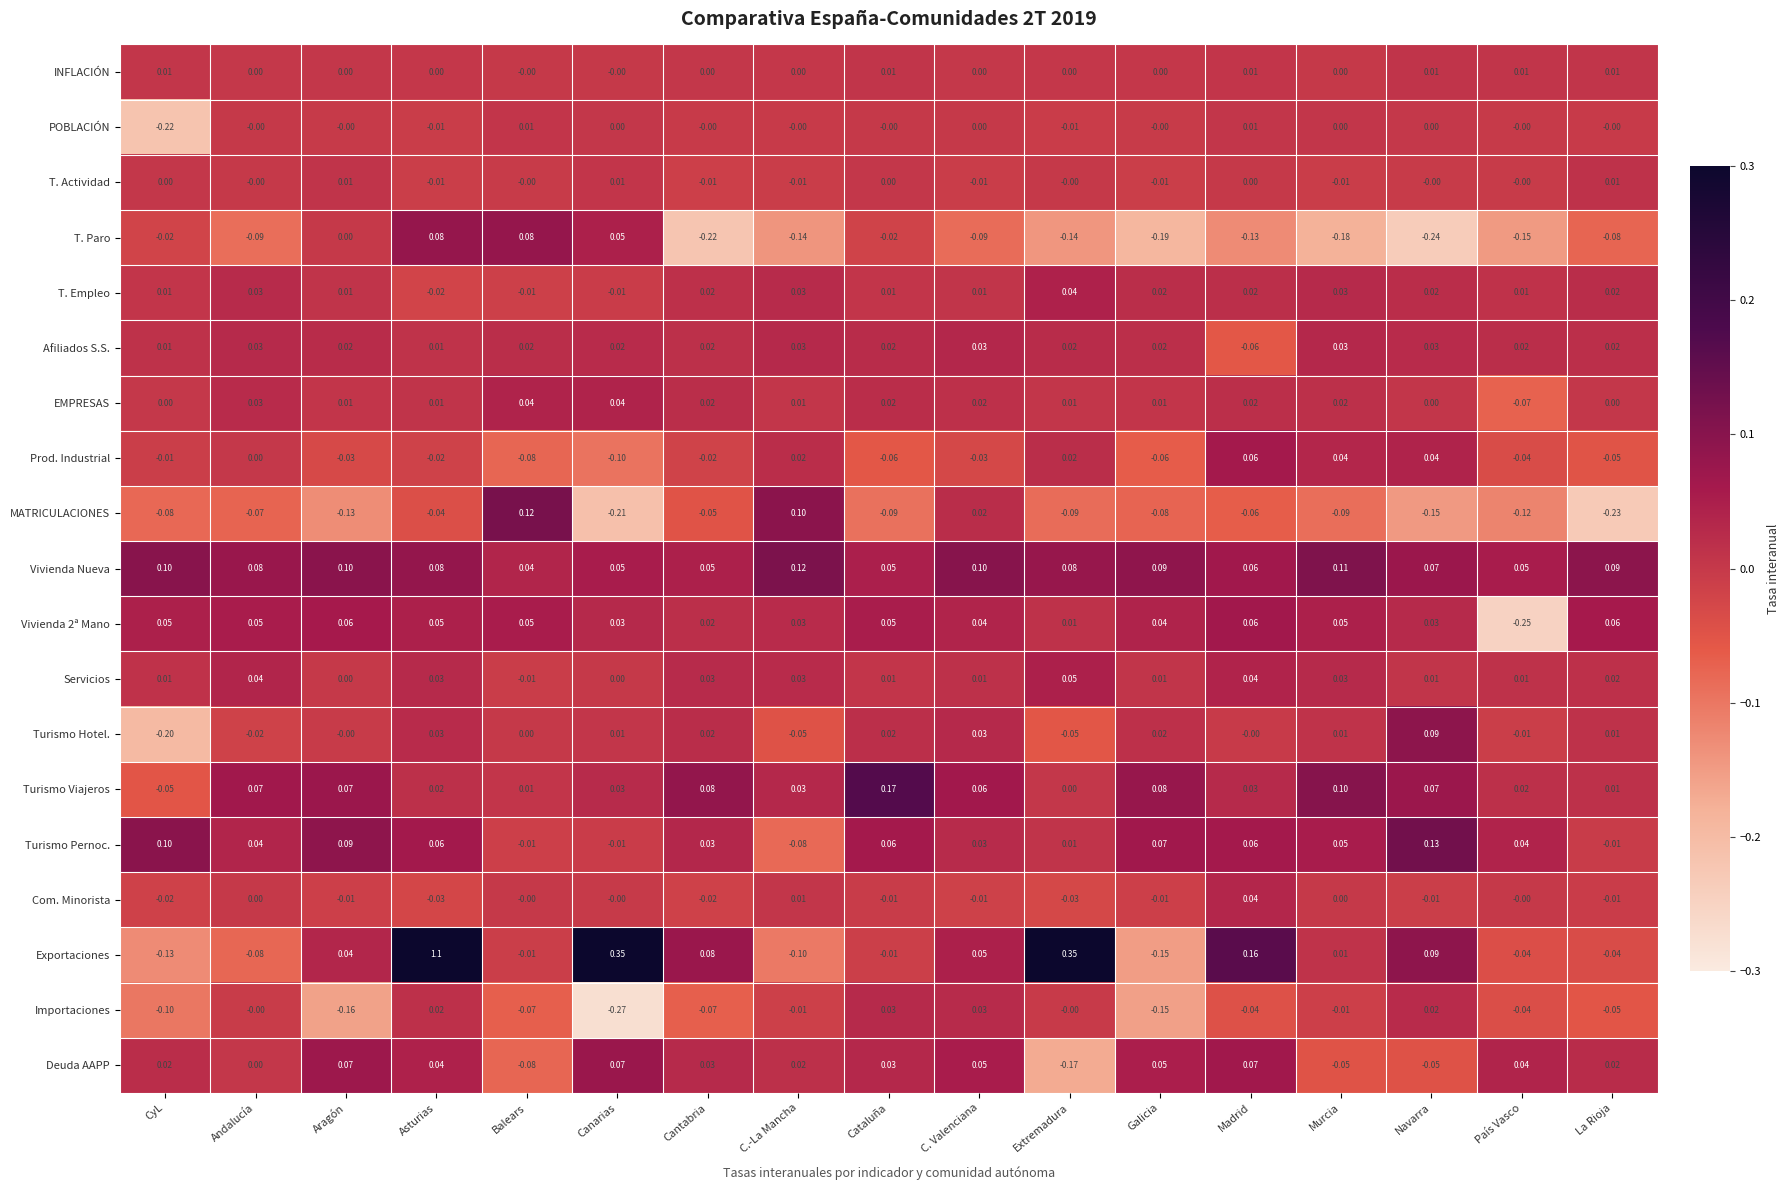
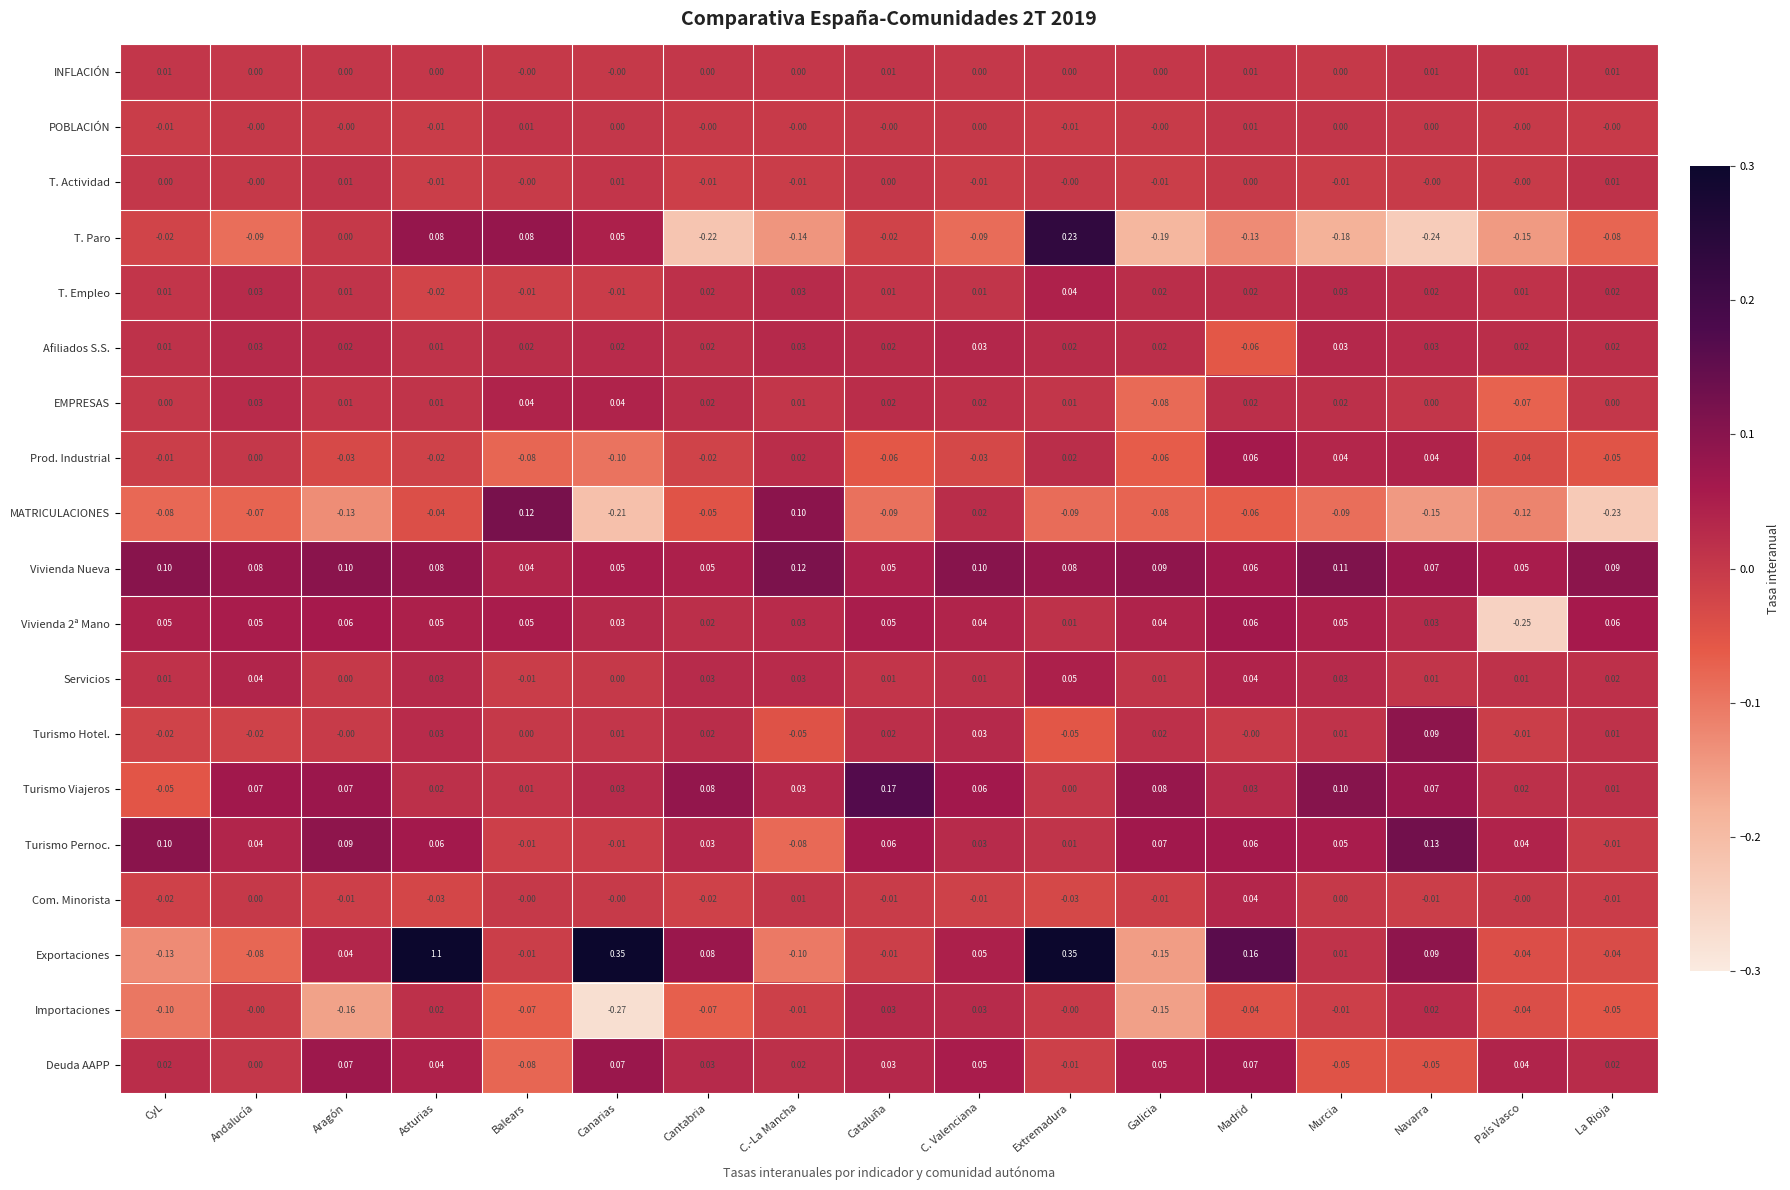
  {
    "POBLACIÓN": {
-     "CyL": -0.22,
+     "CyL": -0.01,
      "Andalucía": -0.00,
      "Aragón": -0.00,
      "Asturias": -0.01,
      "Balears": 0.01,
      "Canarias": 0.00,
      "Cantabria": -0.00,
      "C.-La Mancha": -0.00,
      "Cataluña": -0.00,
      "C. Valenciana": 0.00,
      "Extremadura": -0.01,
      "Galicia": -0.00,
      "Madrid": 0.01,
      "Murcia": 0.00,
      "Navarra": 0.00,
      "País Vasco": -0.00,
      "La Rioja": -0.00
    },
    "T. Paro": {
      "CyL": -0.02,
      "Andalucía": -0.09,
      "Aragón": 0.00,
      "Asturias": 0.08,
      "Balears": 0.08,
      "Canarias": 0.05,
      "Cantabria": -0.22,
      "C.-La Mancha": -0.14,
      "Cataluña": -0.02,
      "C. Valenciana": -0.09,
-     "Extremadura": -0.14,
+     "Extremadura": 0.23,
      "Galicia": -0.19,
      "Madrid": -0.13,
      "Murcia": -0.18,
      "Navarra": -0.24,
      "País Vasco": -0.15,
      "La Rioja": -0.08
    },
    "EMPRESAS": {
      "CyL": 0.00,
      "Andalucía": 0.03,
      "Aragón": 0.01,
      "Asturias": 0.01,
      "Balears": 0.04,
      "Canarias": 0.04,
      "Cantabria": 0.02,
      "C.-La Mancha": 0.01,
      "Cataluña": 0.02,
      "C. Valenciana": 0.02,
      "Extremadura": 0.01,
-     "Galicia": 0.01,
+     "Galicia": -0.08,
      "Madrid": 0.02,
      "Murcia": 0.02,
      "Navarra": 0.00,
      "País Vasco": -0.07,
      "La Rioja": 0.00
    },
    "Turismo Hotel.": {
-     "CyL": -0.20,
+     "CyL": -0.02,
      "Andalucía": -0.02,
      "Aragón": -0.00,
      "Asturias": 0.03,
      "Balears": 0.00,
      "Canarias": 0.01,
      "Cantabria": 0.02,
      "C.-La Mancha": -0.05,
      "Cataluña": 0.02,
      "C. Valenciana": 0.03,
      "Extremadura": -0.05,
      "Galicia": 0.02,
      "Madrid": -0.00,
      "Murcia": 0.01,
      "Navarra": 0.09,
      "País Vasco": -0.01,
      "La Rioja": 0.01
    },
    "Deuda AAPP": {
      "CyL": 0.02,
      "Andalucía": 0.00,
      "Aragón": 0.07,
      "Asturias": 0.04,
      "Balears": -0.08,
      "Canarias": 0.07,
      "Cantabria": 0.03,
      "C.-La Mancha": 0.02,
      "Cataluña": 0.03,
      "C. Valenciana": 0.05,
-     "Extremadura": -0.17,
+     "Extremadura": -0.01,
      "Galicia": 0.05,
      "Madrid": 0.07,
      "Murcia": -0.05,
      "Navarra": -0.05,
      "País Vasco": 0.04,
      "La Rioja": 0.02
    }
  }
